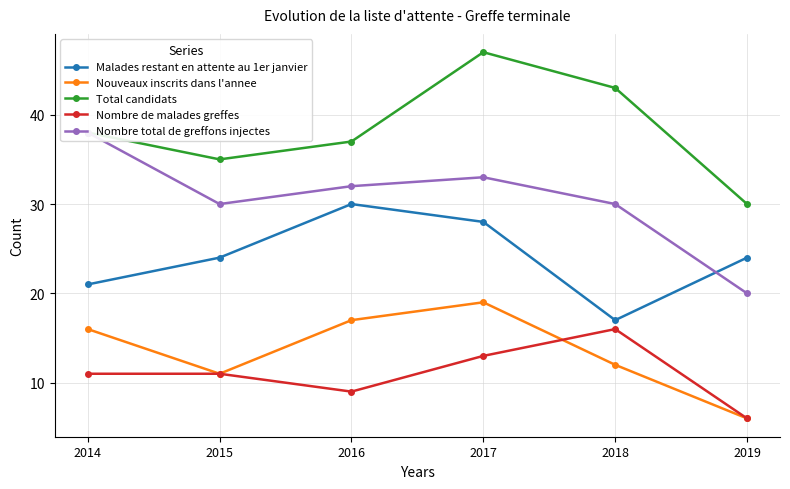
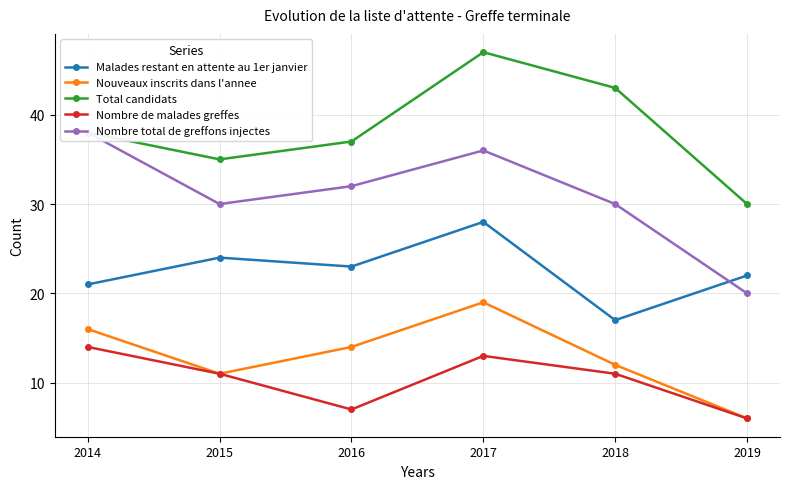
  {
    "Malades restant en attente au 1er janvier": {
      "2014": 21,
      "2015": 24,
-     "2016": 30,
+     "2016": 23,
      "2017": 28,
      "2018": 17,
-     "2019": 24
+     "2019": 22
    },
    "Nouveaux inscrits dans l'annee": {
      "2014": 16,
-     "2016": 17,
+     "2016": 14,
      "2017": 19,
      "2018": 12
    },
    "Total candidats": {
      "2015": 35,
      "2016": 37,
      "2017": 47,
      "2018": 43,
      "2019": 30
    },
    "Nombre de malades greffes": {
-     "2014": 11,
-     "2016": 9,
+     "2014": 14,
+     "2016": 7,
      "2017": 13,
-     "2018": 16
+     "2018": 11
    },
    "Nombre total de greffons injectes": {
      "2015": 30,
      "2016": 32,
-     "2017": 33,
+     "2017": 36,
      "2018": 30,
      "2019": 20
    }
  }
